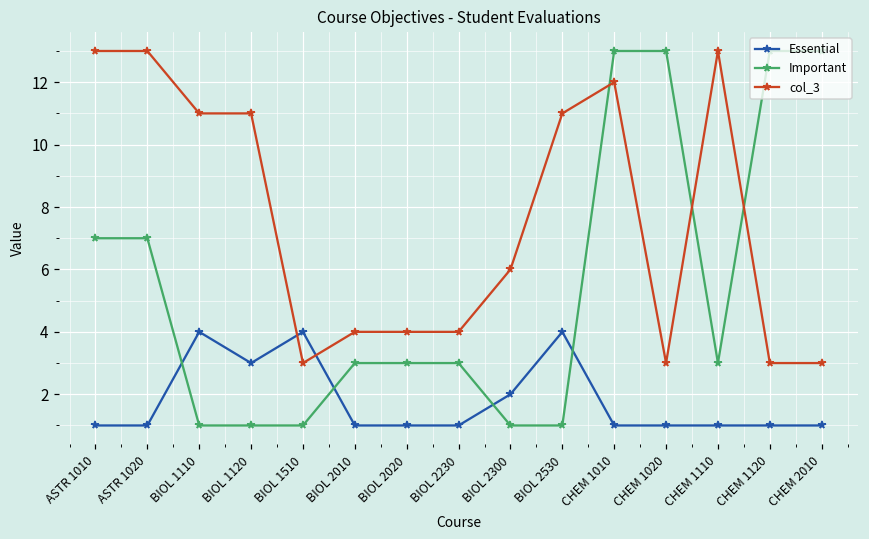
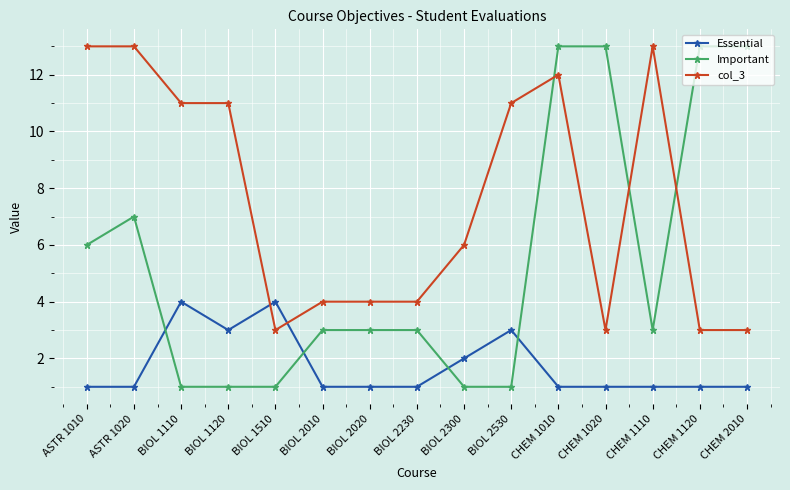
  {
    "Essential": {
      "ASTR 1010": 1,
      "ASTR 1020": 1,
      "BIOL 1110": 4,
      "BIOL 1120": 3,
      "BIOL 1510": 4,
      "BIOL 2010": 1,
      "BIOL 2020": 1,
      "BIOL 2230": 1,
      "BIOL 2300": 2,
-     "BIOL 2530": 4,
+     "BIOL 2530": 3,
      "CHEM 1010": 1,
      "CHEM 1020": 1,
      "CHEM 1110": 1,
      "CHEM 1120": 1,
      "CHEM 2010": 1
    },
    "Important": {
-     "ASTR 1010": 7,
+     "ASTR 1010": 6,
      "ASTR 1020": 7,
      "BIOL 1110": 1,
      "BIOL 1120": 1,
      "BIOL 1510": 1,
      "BIOL 2010": 3,
      "BIOL 2020": 3,
      "BIOL 2230": 3,
      "BIOL 2300": 1,
      "BIOL 2530": 1,
      "CHEM 1010": 13,
      "CHEM 1020": 13,
      "CHEM 1110": 3
    },
    "col_3": {
      "ASTR 1010": 13,
      "ASTR 1020": 13,
      "BIOL 1110": 11,
      "BIOL 1120": 11,
      "BIOL 1510": 3,
      "BIOL 2010": 4,
      "BIOL 2020": 4,
      "BIOL 2230": 4,
      "BIOL 2300": 6,
      "BIOL 2530": 11,
      "CHEM 1010": 12,
      "CHEM 1020": 3,
      "CHEM 1110": 13,
      "CHEM 1120": 3,
      "CHEM 2010": 3
    }
  }
